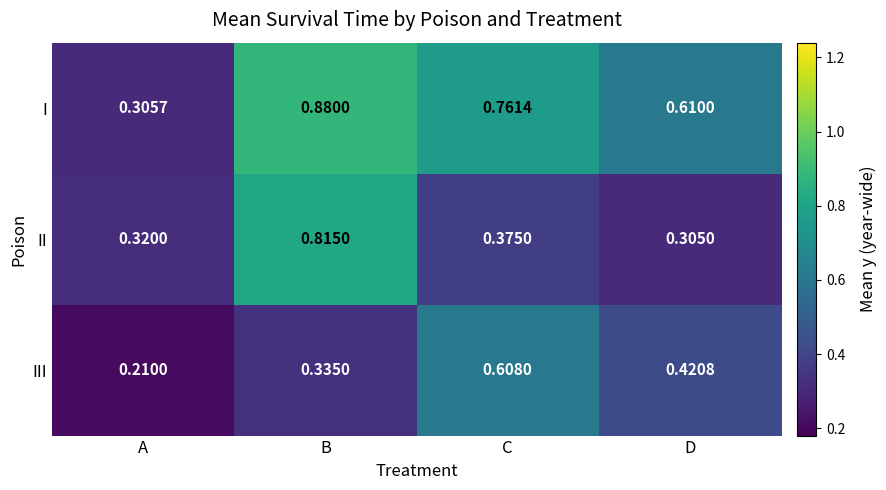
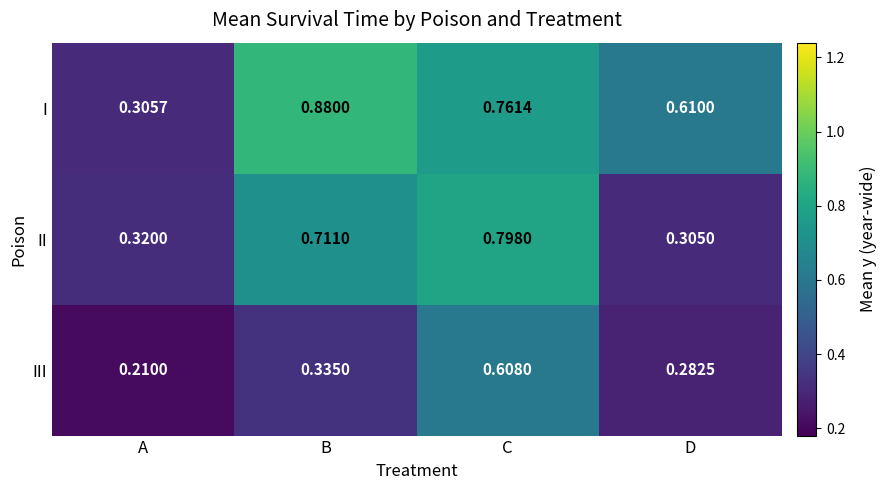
  {
    "I": {
      "A": 0.3057,
      "B": 0.8800,
      "C": 0.7614,
      "D": 0.6100
    },
    "II": {
      "A": 0.3200,
-     "B": 0.8150,
-     "C": 0.3750,
+     "B": 0.7110,
+     "C": 0.7980,
      "D": 0.3050
    },
    "III": {
      "A": 0.2100,
      "B": 0.3350,
      "C": 0.6080,
-     "D": 0.4208
+     "D": 0.2825
    }
  }
